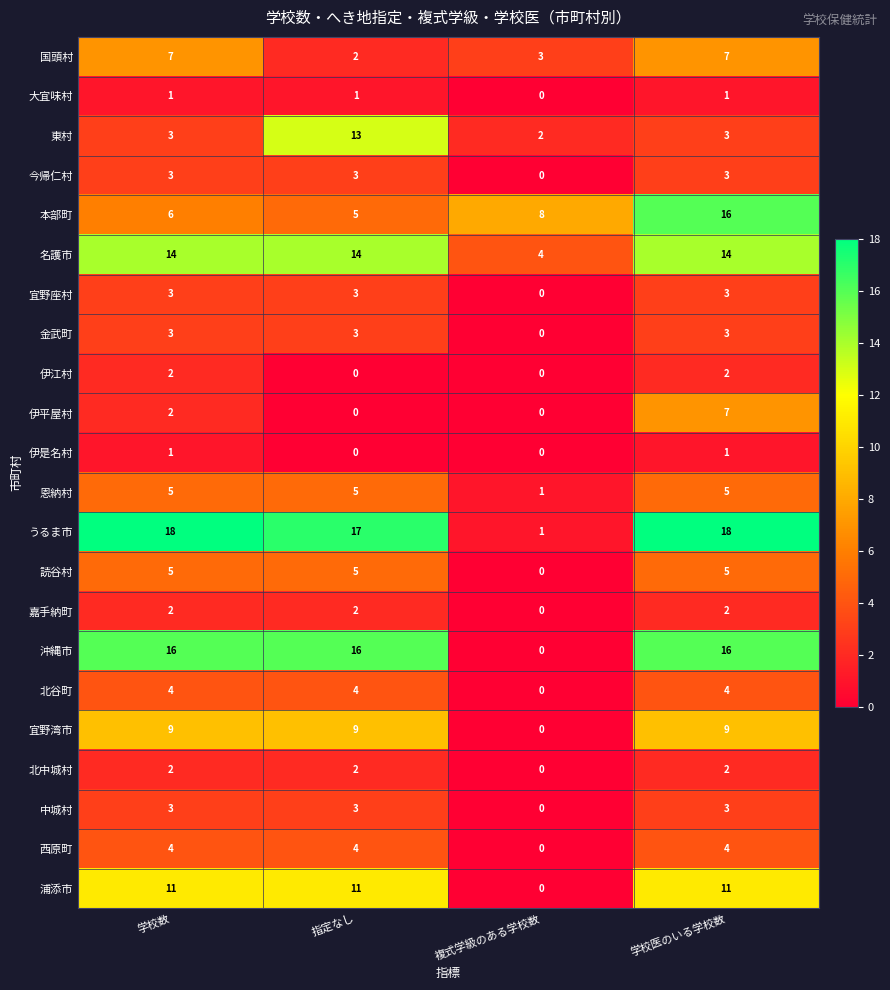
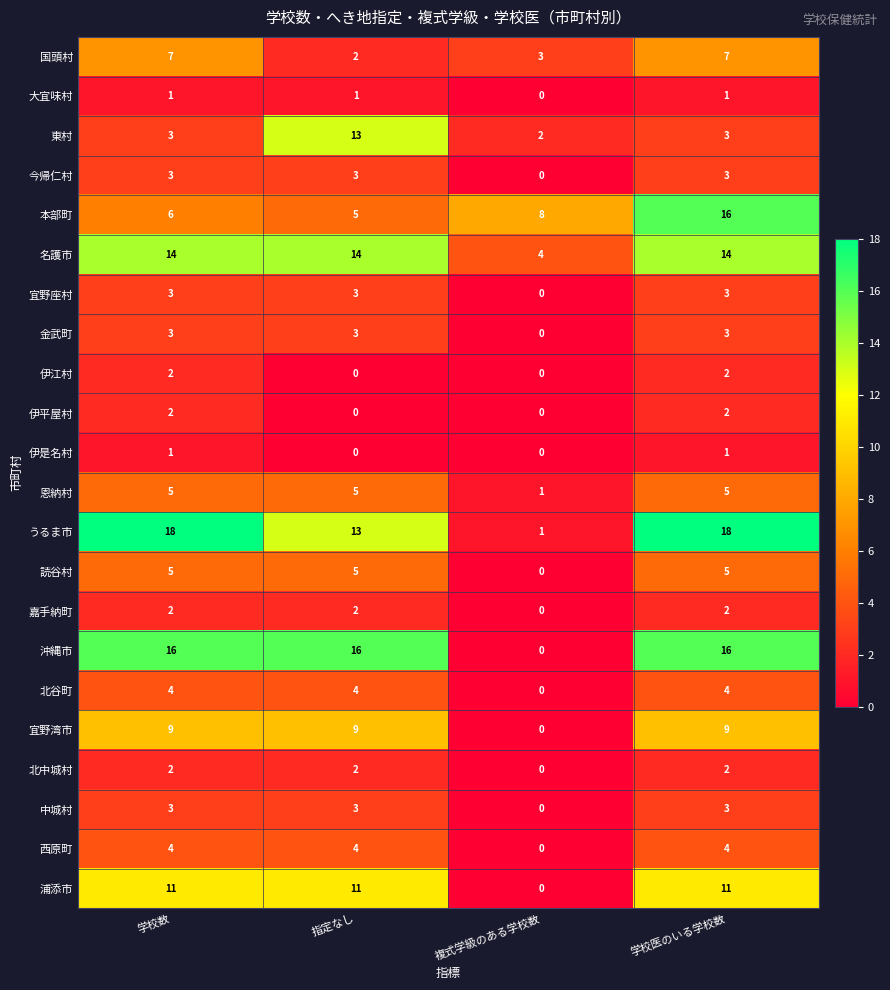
  {
    "国頭村": {
      "学校数": 7,
      "指定なし": 2,
      "複式学級のある学校数": 3,
      "学校医のいる学校数": 7
    },
    "大宜味村": {
      "学校数": 1,
      "指定なし": 1,
      "複式学級のある学校数": 0,
      "学校医のいる学校数": 1
    },
    "東村": {
      "学校数": 3,
      "指定なし": 13,
      "複式学級のある学校数": 2,
      "学校医のいる学校数": 3
    },
    "今帰仁村": {
      "学校数": 3,
      "指定なし": 3,
      "複式学級のある学校数": 0,
      "学校医のいる学校数": 3
    },
    "本部町": {
      "学校数": 6,
      "指定なし": 5,
      "複式学級のある学校数": 8,
      "学校医のいる学校数": 16
    },
    "名護市": {
      "学校数": 14,
      "指定なし": 14,
      "複式学級のある学校数": 4,
      "学校医のいる学校数": 14
    },
    "宜野座村": {
      "学校数": 3,
      "指定なし": 3,
      "複式学級のある学校数": 0,
      "学校医のいる学校数": 3
    },
    "金武町": {
      "学校数": 3,
      "指定なし": 3,
      "複式学級のある学校数": 0,
      "学校医のいる学校数": 3
    },
    "伊江村": {
      "学校数": 2,
      "指定なし": 0,
      "複式学級のある学校数": 0,
      "学校医のいる学校数": 2
    },
    "伊平屋村": {
      "学校数": 2,
      "指定なし": 0,
      "複式学級のある学校数": 0,
-     "学校医のいる学校数": 7
+     "学校医のいる学校数": 2
    },
    "伊是名村": {
      "学校数": 1,
      "指定なし": 0,
      "複式学級のある学校数": 0,
      "学校医のいる学校数": 1
    },
    "恩納村": {
      "学校数": 5,
      "指定なし": 5,
      "複式学級のある学校数": 1,
      "学校医のいる学校数": 5
    },
    "うるま市": {
      "学校数": 18,
-     "指定なし": 17,
+     "指定なし": 13,
      "複式学級のある学校数": 1,
      "学校医のいる学校数": 18
    },
    "読谷村": {
      "学校数": 5,
      "指定なし": 5,
      "複式学級のある学校数": 0,
      "学校医のいる学校数": 5
    },
    "嘉手納町": {
      "学校数": 2,
      "指定なし": 2,
      "複式学級のある学校数": 0,
      "学校医のいる学校数": 2
    },
    "沖縄市": {
      "学校数": 16,
      "指定なし": 16,
      "複式学級のある学校数": 0,
      "学校医のいる学校数": 16
    },
    "北谷町": {
      "学校数": 4,
      "指定なし": 4,
      "複式学級のある学校数": 0,
      "学校医のいる学校数": 4
    },
    "宜野湾市": {
      "学校数": 9,
      "指定なし": 9,
      "複式学級のある学校数": 0,
      "学校医のいる学校数": 9
    },
    "北中城村": {
      "学校数": 2,
      "指定なし": 2,
      "複式学級のある学校数": 0,
      "学校医のいる学校数": 2
    },
    "中城村": {
      "学校数": 3,
      "指定なし": 3,
      "複式学級のある学校数": 0,
      "学校医のいる学校数": 3
    },
    "西原町": {
      "学校数": 4,
      "指定なし": 4,
      "複式学級のある学校数": 0,
      "学校医のいる学校数": 4
    },
    "浦添市": {
      "学校数": 11,
      "指定なし": 11,
      "複式学級のある学校数": 0,
      "学校医のいる学校数": 11
    }
  }
